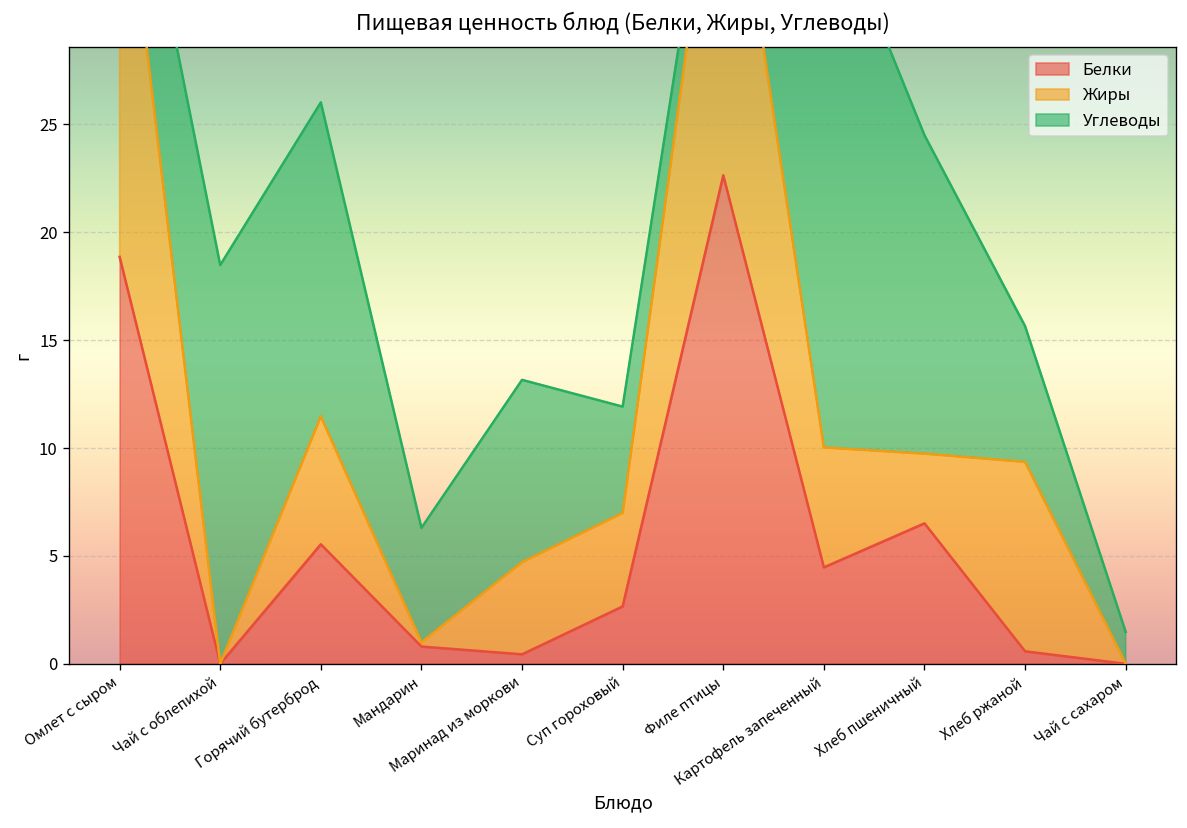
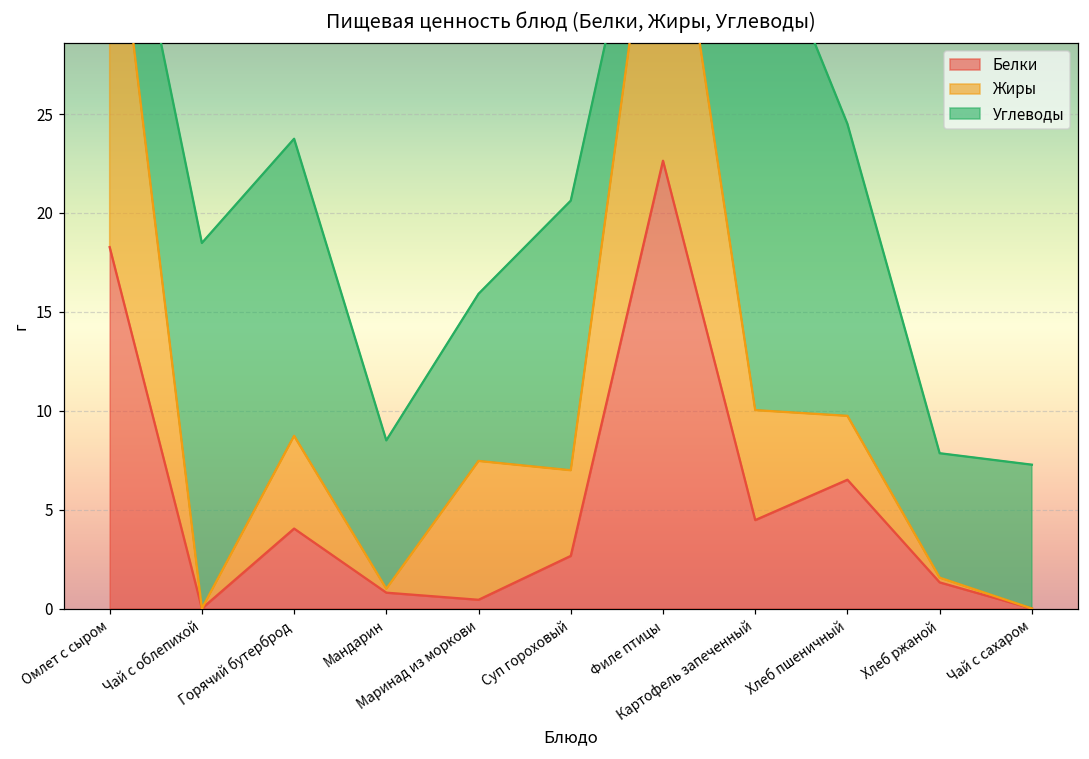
  {
    "Белки": {
-     "Омлет с сыром": 18.9,
-     "Горячий бутерброд": 5.5,
+     "Омлет с сыром": 18.3,
+     "Горячий бутерброд": 4.0,
      "Мандарин": 0.8,
      "Маринад из моркови": 0.4,
      "Суп гороховый": 2.7,
      "Филе птицы": 22.6,
      "Картофель запеченный": 4.5,
      "Хлеб пшеничный": 6.5,
-     "Хлеб ржаной": 0.6
+     "Хлеб ржаной": 1.3
    },
    "Жиры": {
-     "Горячий бутерброд": 5.9,
+     "Горячий бутерброд": 4.7,
      "Мандарин": 0.2,
-     "Маринад из моркови": 4.3,
+     "Маринад из моркови": 7.0,
      "Суп гороховый": 4.3,
      "Картофель запеченный": 5.6,
      "Хлеб пшеничный": 3.2,
-     "Хлеб ржаной": 8.8
+     "Хлеб ржаной": 0.2
    },
    "Углеводы": {
      "Чай с облепихой": 18.5,
-     "Горячий бутерброд": 14.6,
-     "Мандарин": 5.3,
+     "Горячий бутерброд": 15.0,
+     "Мандарин": 7.5,
      "Маринад из моркови": 8.5,
-     "Суп гороховый": 4.9,
+     "Суп гороховый": 13.6,
      "Хлеб пшеничный": 14.8,
      "Хлеб ржаной": 6.3,
-     "Чай с сахаром": 1.5
+     "Чай с сахаром": 7.3
    }
  }
